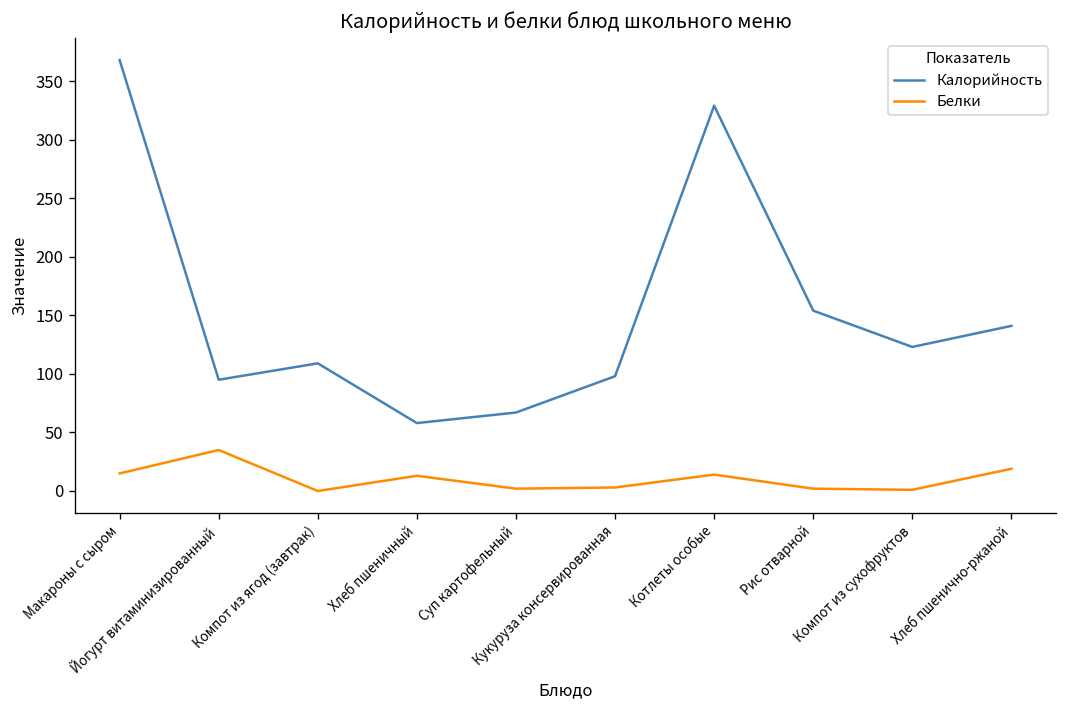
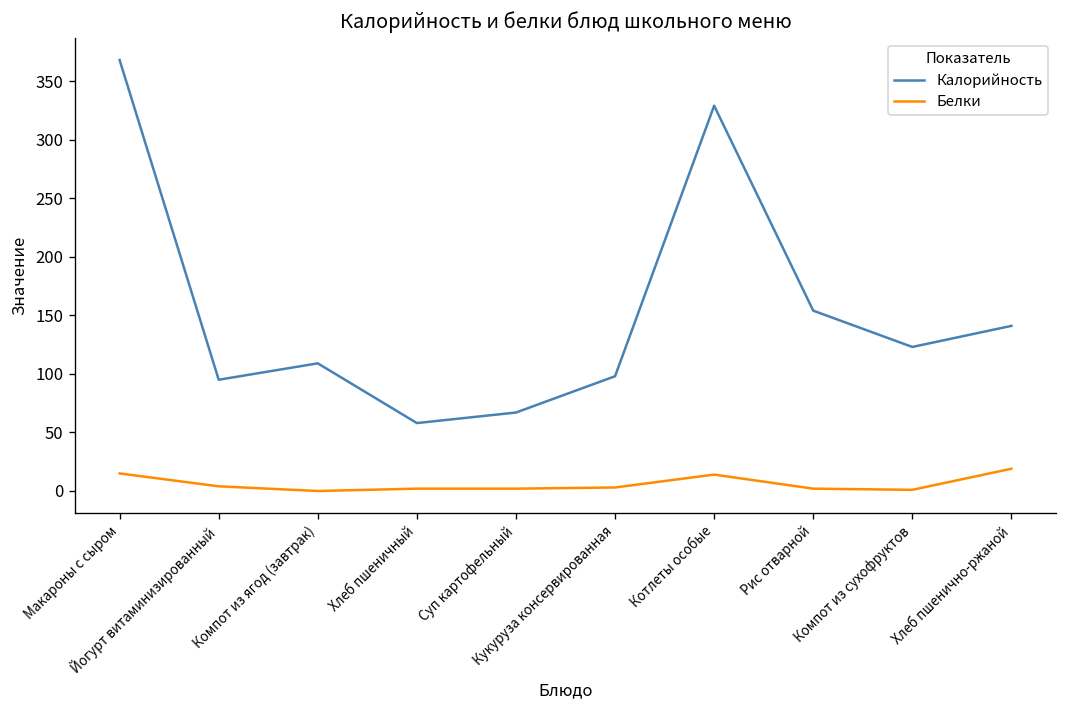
  {
    "Калорийность": {
      "Макароны с сыром": 370,
      "Йогурт витаминизированный": 100,
      "Компот из ягод (завтрак)": 110,
      "Хлеб пшеничный": 60,
      "Суп картофельный": 70,
      "Кукуруза консервированная": 100,
      "Котлеты особые": 330,
      "Рис отварной": 150,
      "Компот из сухофруктов": 120,
      "Хлеб пшенично-ржаной": 140
    },
    "Белки": {
      "Макароны с сыром": 20,
-     "Йогурт витаминизированный": 40,
+     "Йогурт витаминизированный": 0,
      "Компот из ягод (завтрак)": 0,
-     "Хлеб пшеничный": 10,
+     "Хлеб пшеничный": 0,
      "Суп картофельный": 0,
      "Кукуруза консервированная": 0,
      "Котлеты особые": 10,
      "Рис отварной": 0,
      "Компот из сухофруктов": 0,
      "Хлеб пшенично-ржаной": 20
    }
  }
